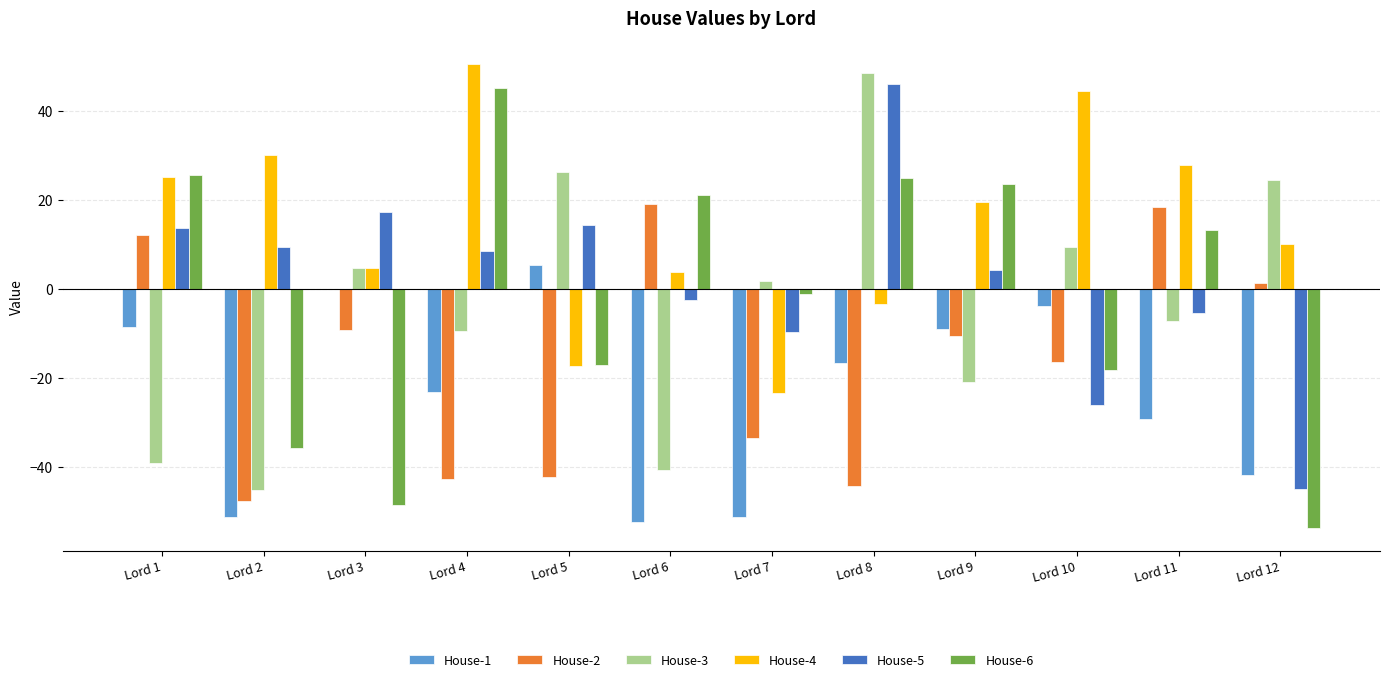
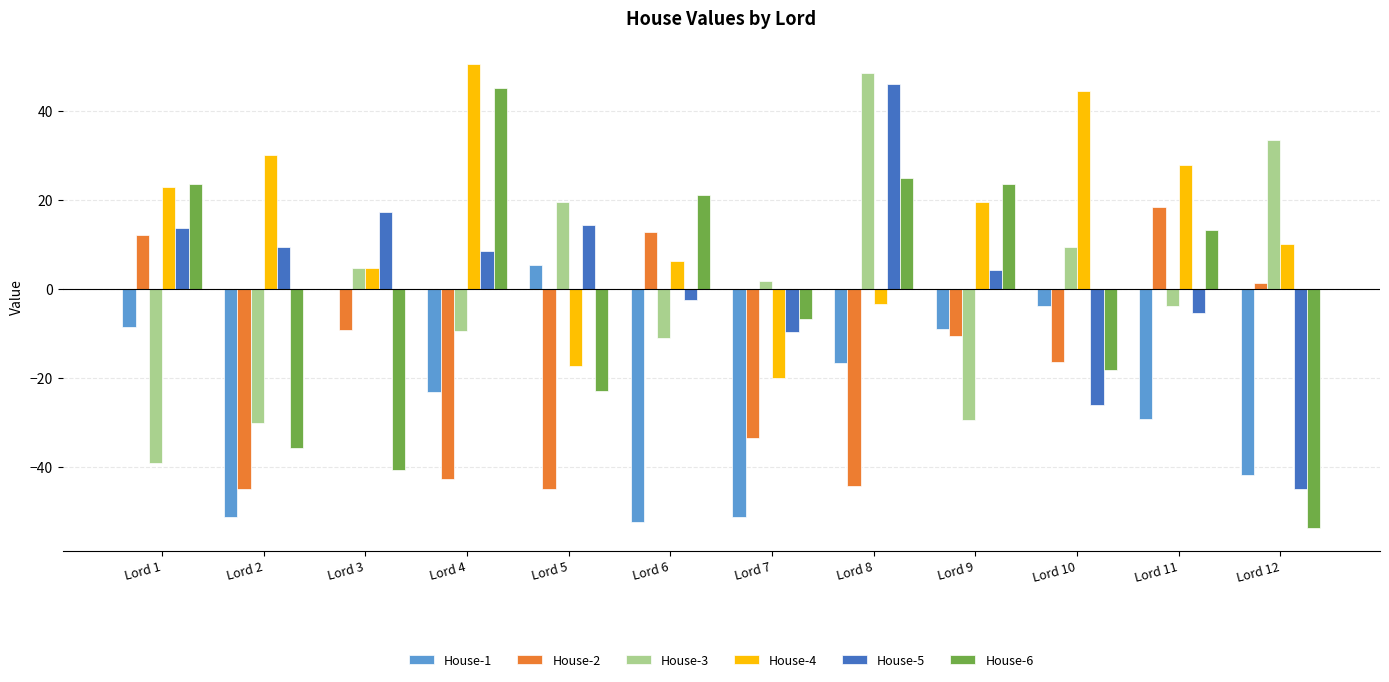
  {
    "House-2": {
      "Lord 1": 12,
-     "Lord 2": -48,
+     "Lord 2": -45,
      "Lord 3": -9,
      "Lord 4": -43,
-     "Lord 5": -42,
-     "Lord 6": 19,
+     "Lord 5": -45,
+     "Lord 6": 13,
      "Lord 7": -34,
      "Lord 8": -44,
      "Lord 9": -11,
      "Lord 10": -17,
      "Lord 11": 18,
      "Lord 12": 1
    },
    "House-3": {
      "Lord 1": -39,
-     "Lord 2": -45,
+     "Lord 2": -30,
      "Lord 3": 5,
      "Lord 4": -9,
-     "Lord 5": 26,
-     "Lord 6": -41,
+     "Lord 5": 20,
+     "Lord 6": -11,
      "Lord 7": 2,
      "Lord 8": 49,
-     "Lord 9": -21,
+     "Lord 9": -30,
      "Lord 10": 9,
-     "Lord 11": -7,
-     "Lord 12": 25
+     "Lord 11": -4,
+     "Lord 12": 34
    },
    "House-4": {
-     "Lord 1": 25,
+     "Lord 1": 23,
      "Lord 2": 30,
      "Lord 3": 5,
      "Lord 4": 51,
      "Lord 5": -17,
-     "Lord 6": 4,
-     "Lord 7": -23,
+     "Lord 6": 6,
+     "Lord 7": -20,
      "Lord 8": -3,
      "Lord 9": 20,
      "Lord 10": 45,
      "Lord 11": 28,
      "Lord 12": 10
    },
    "House-6": {
-     "Lord 1": 26,
+     "Lord 1": 24,
      "Lord 2": -36,
-     "Lord 3": -49,
+     "Lord 3": -41,
      "Lord 4": 45,
-     "Lord 5": -17,
+     "Lord 5": -23,
      "Lord 6": 21,
-     "Lord 7": -1,
+     "Lord 7": -7,
      "Lord 8": 25,
      "Lord 9": 24,
      "Lord 10": -18,
      "Lord 11": 13,
      "Lord 12": -54
    }
  }
